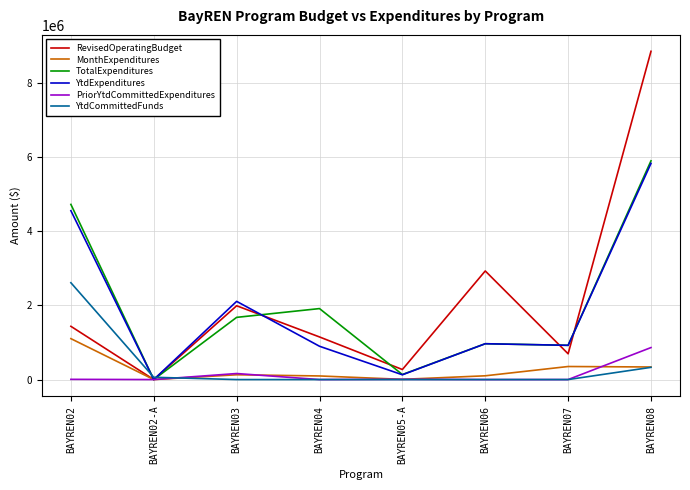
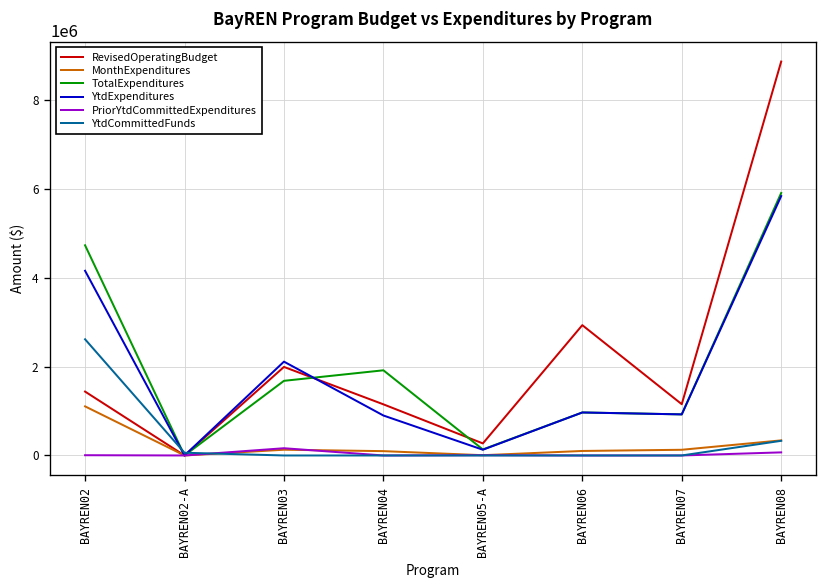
  {
    "RevisedOperatingBudget": {
      "BAYREN02": 1400000,
      "BAYREN03": 2000000,
      "BAYREN04": 1200000,
      "BAYREN05-A": 300000,
      "BAYREN06": 2900000,
-     "BAYREN07": 700000,
+     "BAYREN07": 1200000,
      "BAYREN08": 8900000
    },
    "MonthExpenditures": {
      "BAYREN02": 1100000,
      "BAYREN04": 100000,
      "BAYREN06": 100000,
-     "BAYREN07": 400000
+     "BAYREN07": 100000
    },
    "TotalExpenditures": {
      "BAYREN02": 4700000,
      "BAYREN03": 1700000,
      "BAYREN04": 1900000,
      "BAYREN08": 5900000
    },
    "YtdExpenditures": {
-     "BAYREN02": 4600000,
+     "BAYREN02": 4200000,
      "BAYREN03": 2100000,
      "BAYREN04": 900000,
      "BAYREN08": 5800000
    },
    "PriorYtdCommittedExpenditures": {
      "BAYREN02": 0,
-     "BAYREN08": 900000
+     "BAYREN08": 100000
    },
    "YtdCommittedFunds": {
      "BAYREN02": 2600000,
      "BAYREN03": 0
    }
  }
